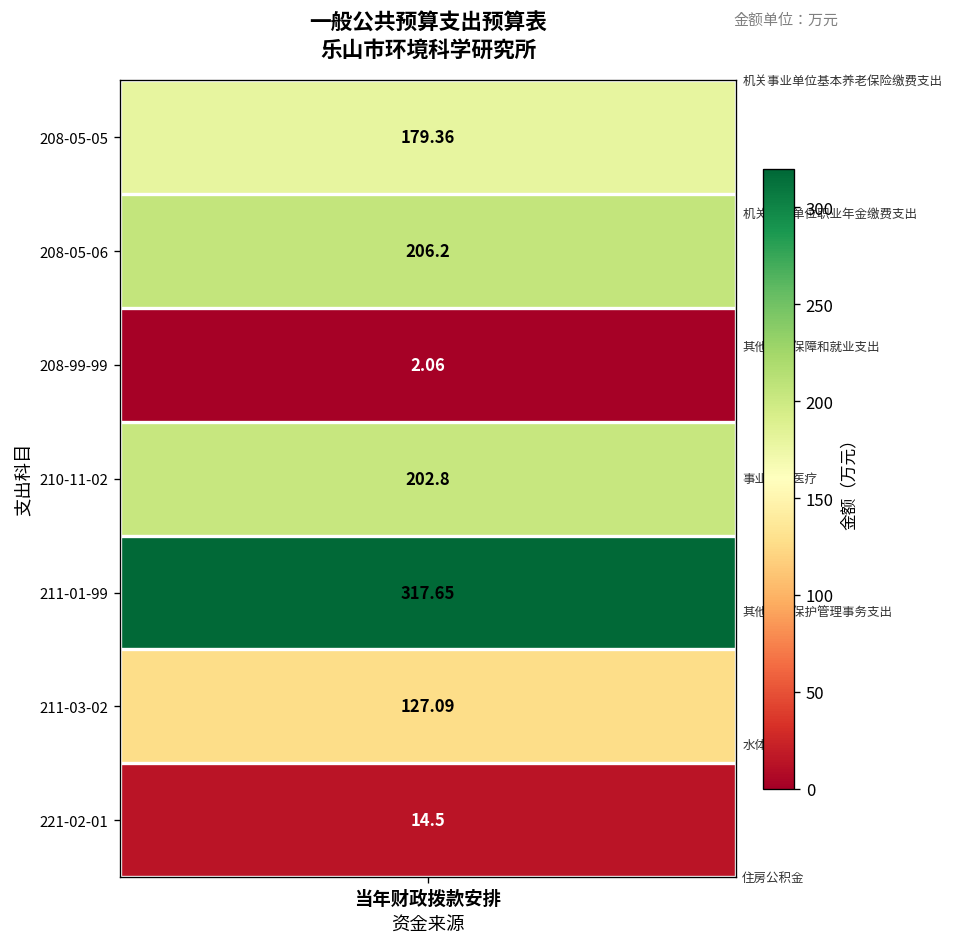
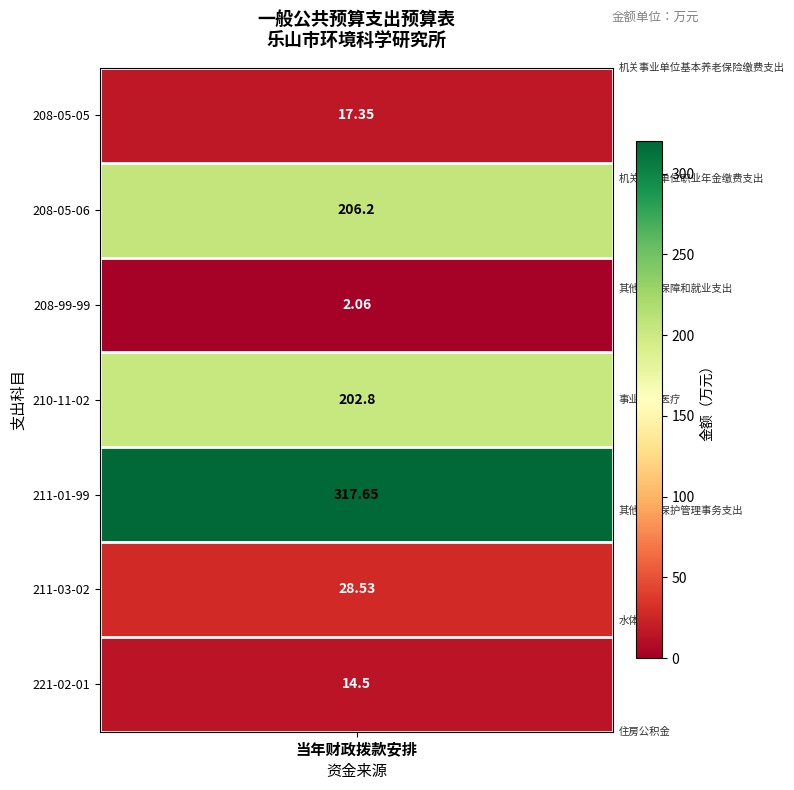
  {
    "208-05-05": {
-     "当年财政拨款安排": 179.36
+     "当年财政拨款安排": 17.35
    },
    "208-05-06": {
      "当年财政拨款安排": 206.2
    },
    "208-99-99": {
      "当年财政拨款安排": 2.06
    },
    "210-11-02": {
      "当年财政拨款安排": 202.8
    },
    "211-01-99": {
      "当年财政拨款安排": 317.65
    },
    "211-03-02": {
-     "当年财政拨款安排": 127.09
+     "当年财政拨款安排": 28.53
    },
    "221-02-01": {
      "当年财政拨款安排": 14.5
    }
  }
